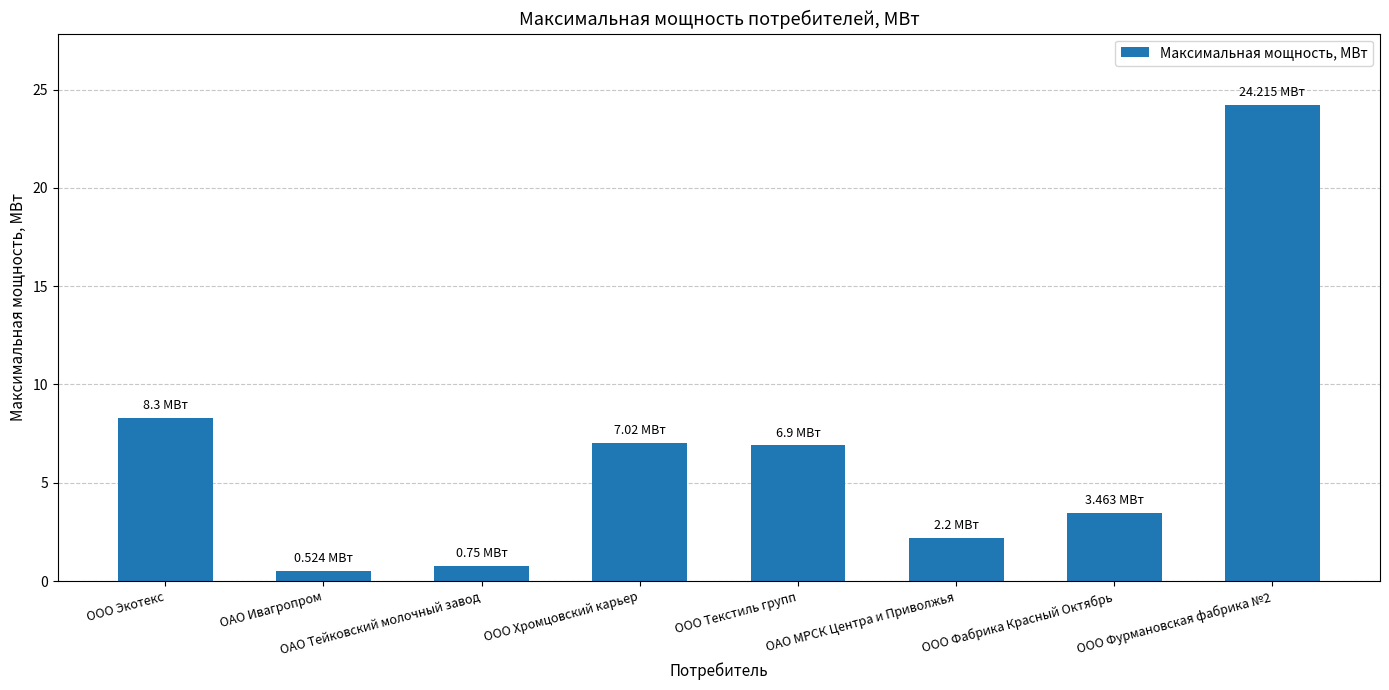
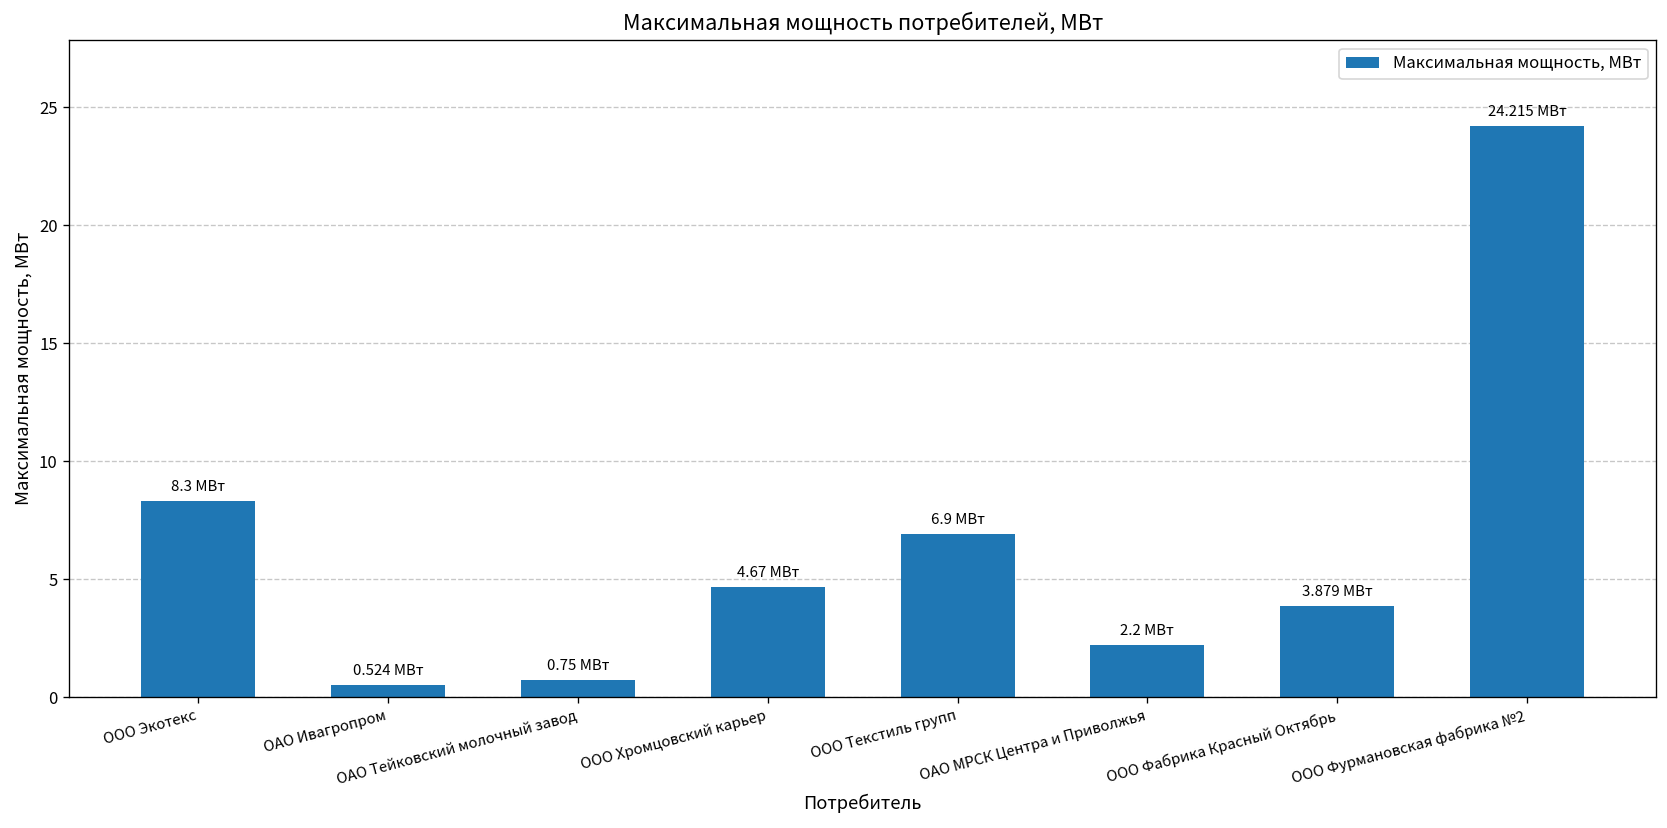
  {
    "ООО Экотекс": 8.3,
    "ОАО Ивагропром": 0.524,
    "ОАО Тейковский молочный завод": 0.75,
-   "ООО Хромцовский карьер": 7.02,
+   "ООО Хромцовский карьер": 4.67,
    "ООО Текстиль групп": 6.9,
    "ОАО МРСК Центра и Приволжья": 2.2,
-   "ООО Фабрика Красный Октябрь": 3.463,
+   "ООО Фабрика Красный Октябрь": 3.879,
    "ООО Фурмановская фабрика №2": 24.215
  }
